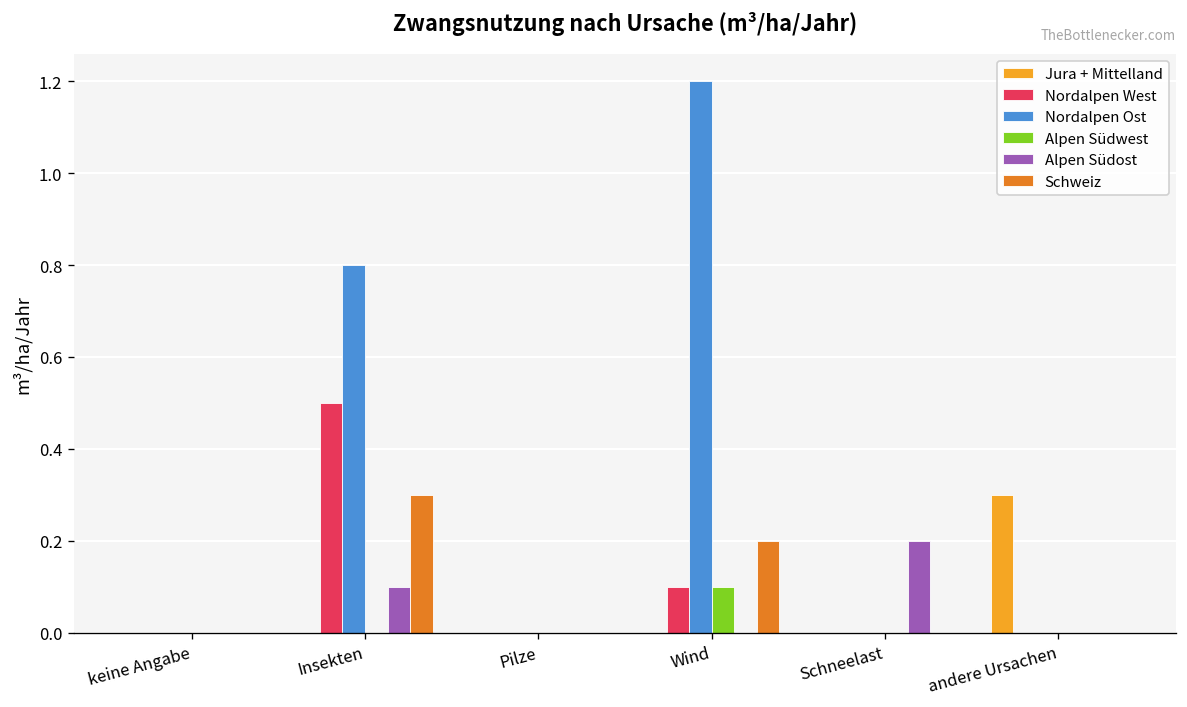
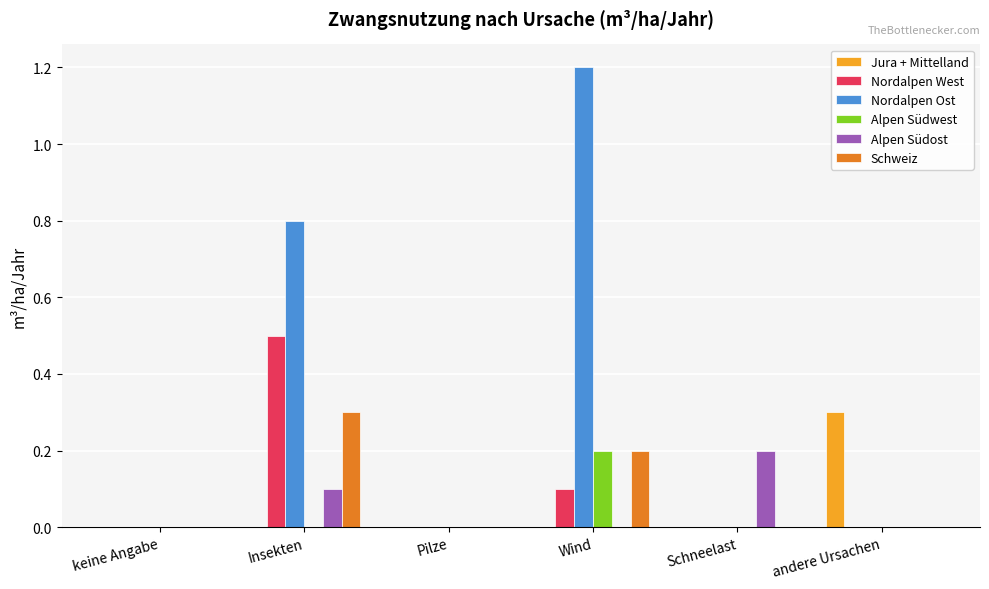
  {
    "Nordalpen West": {
      "keine Angabe": 0.0,
      "Insekten": 0.5,
      "Pilze": 0.0,
      "Wind": 0.1,
      "Schneelast": 0.0,
      "andere Ursachen": 0.0
    },
    "Nordalpen Ost": {
      "keine Angabe": 0.0,
      "Insekten": 0.8,
      "Pilze": 0.0,
      "Wind": 1.2,
      "Schneelast": 0.0,
      "andere Ursachen": 0.0
    },
    "Alpen Südwest": {
      "keine Angabe": 0.0,
      "Insekten": 0.0,
      "Pilze": 0.0,
-     "Wind": 0.1,
+     "Wind": 0.2,
      "Schneelast": 0.0,
      "andere Ursachen": 0.0
    },
    "Alpen Südost": {
      "keine Angabe": 0.0,
      "Insekten": 0.1,
      "Pilze": 0.0,
      "Wind": 0.0,
      "Schneelast": 0.2,
      "andere Ursachen": 0.0
    }
  }
